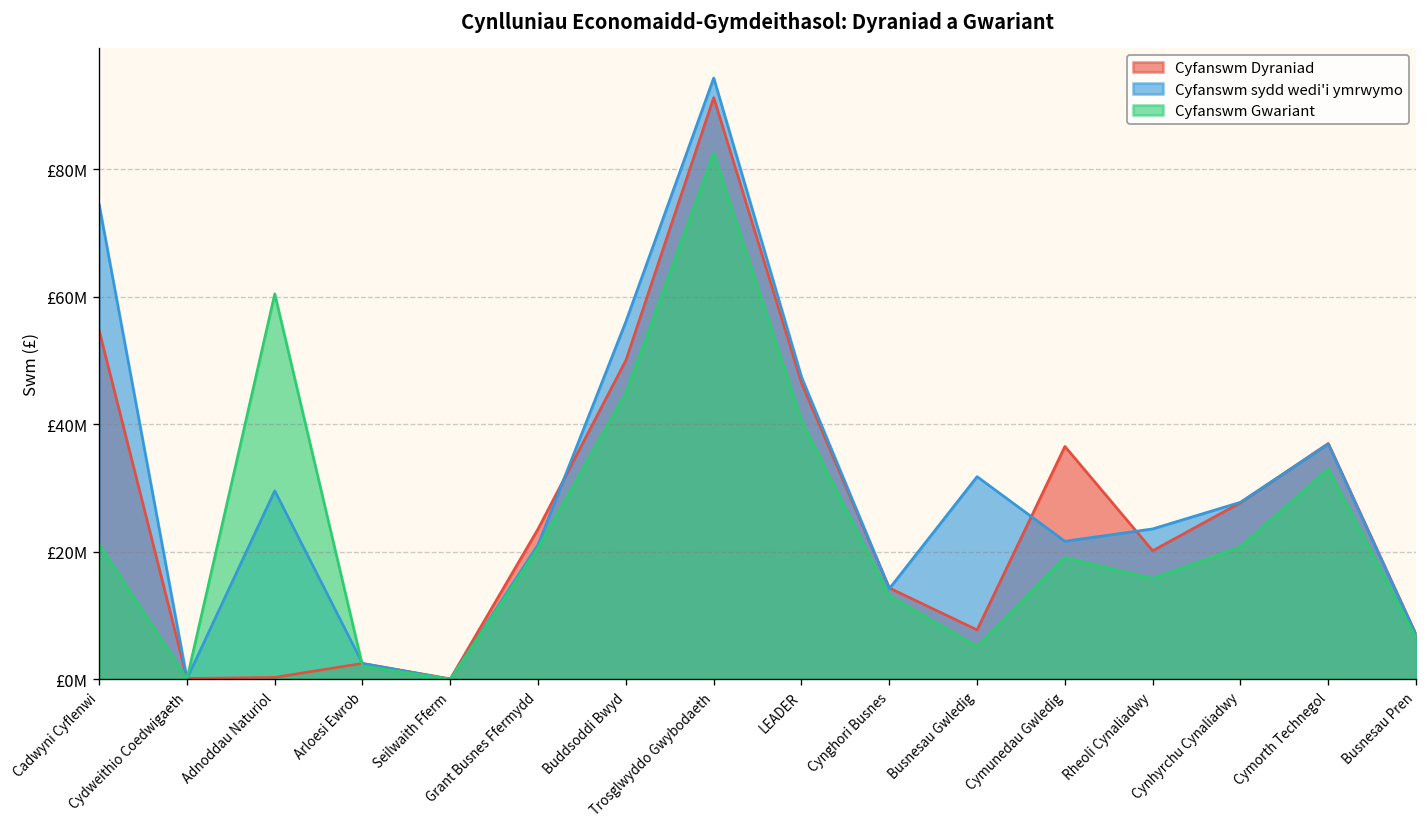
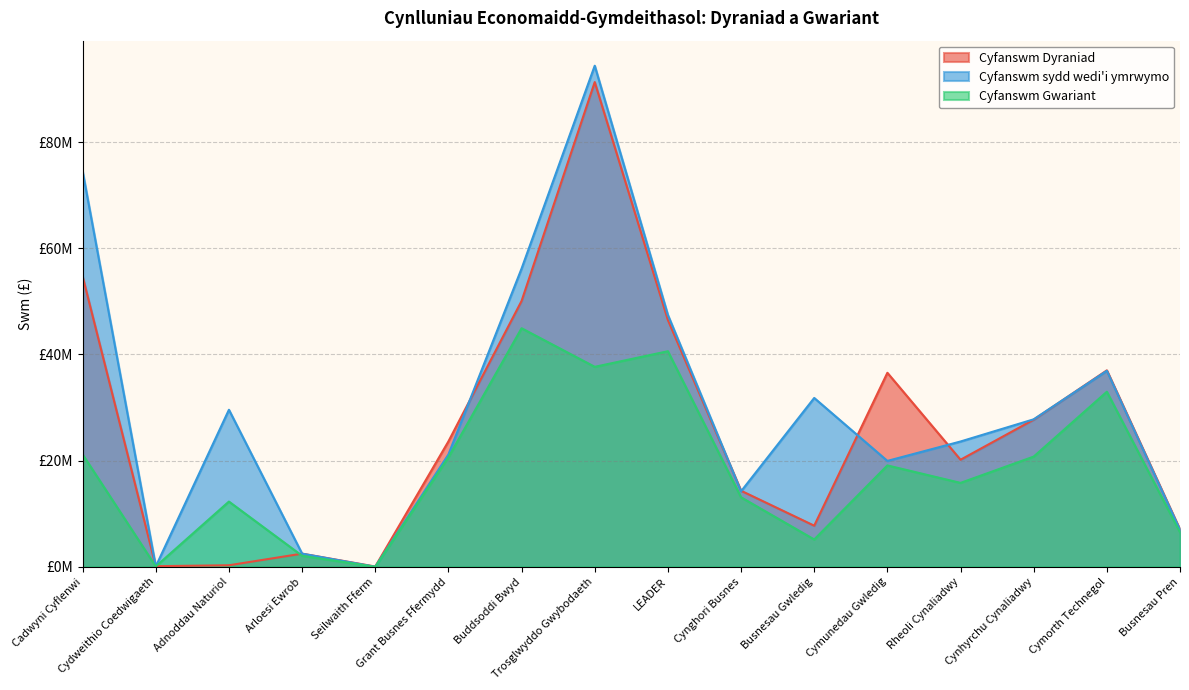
  {
    "Cyfanswm Dyraniad": {
      "Cadwyni Cyflenwi": "£55000000",
      "Adnoddau Naturiol": "£0",
      "Grant Busnes Ffermydd": "£24000000",
      "Buddsoddi Bwyd": "£50000000",
      "Trosglwyddo Gwybodaeth": "£91000000",
      "LEADER": "£46000000",
      "Busnesau Gwledig": "£8000000",
      "Cymunedau Gwledig": "£37000000",
      "Rheoli Cynaliadwy": "£20000000"
    },
    "Cyfanswm sydd wedi'i ymrwymo": {
      "Cadwyni Cyflenwi": "£74000000",
      "Adnoddau Naturiol": "£30000000",
      "Grant Busnes Ffermydd": "£21000000",
      "Buddsoddi Bwyd": "£56000000",
      "Trosglwyddo Gwybodaeth": "£94000000",
      "LEADER": "£47000000",
      "Busnesau Gwledig": "£32000000",
-     "Cymunedau Gwledig": "£22000000",
+     "Cymunedau Gwledig": "£20000000",
      "Rheoli Cynaliadwy": "£24000000"
    },
    "Cyfanswm Gwariant": {
      "Cadwyni Cyflenwi": "£21000000",
-     "Adnoddau Naturiol": "£60000000",
+     "Adnoddau Naturiol": "£12000000",
      "Grant Busnes Ffermydd": "£21000000",
      "Buddsoddi Bwyd": "£45000000",
-     "Trosglwyddo Gwybodaeth": "£83000000",
+     "Trosglwyddo Gwybodaeth": "£38000000",
      "LEADER": "£41000000",
      "Cynghori Busnes": "£13000000",
      "Busnesau Gwledig": "£5000000",
      "Cymunedau Gwledig": "£19000000",
      "Rheoli Cynaliadwy": "£16000000",
      "Cynhyrchu Cynaliadwy": "£21000000",
      "Cymorth Technegol": "£33000000"
    }
  }
